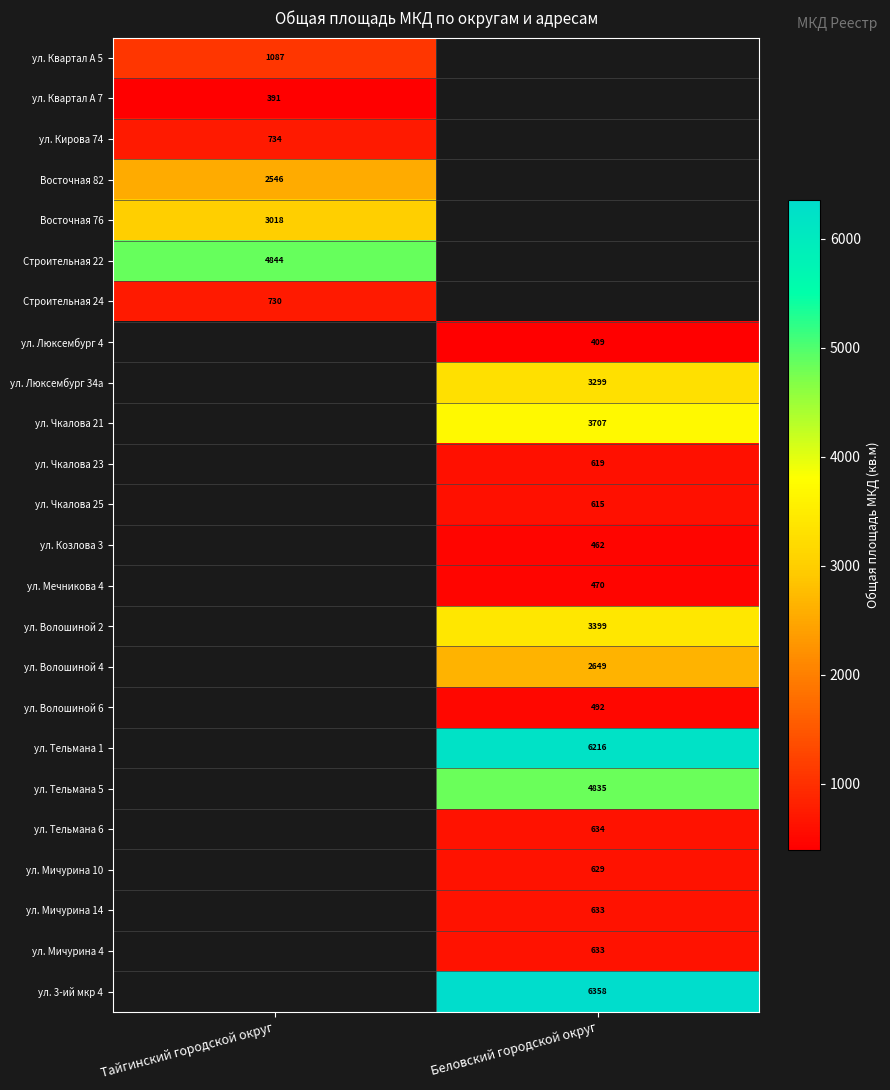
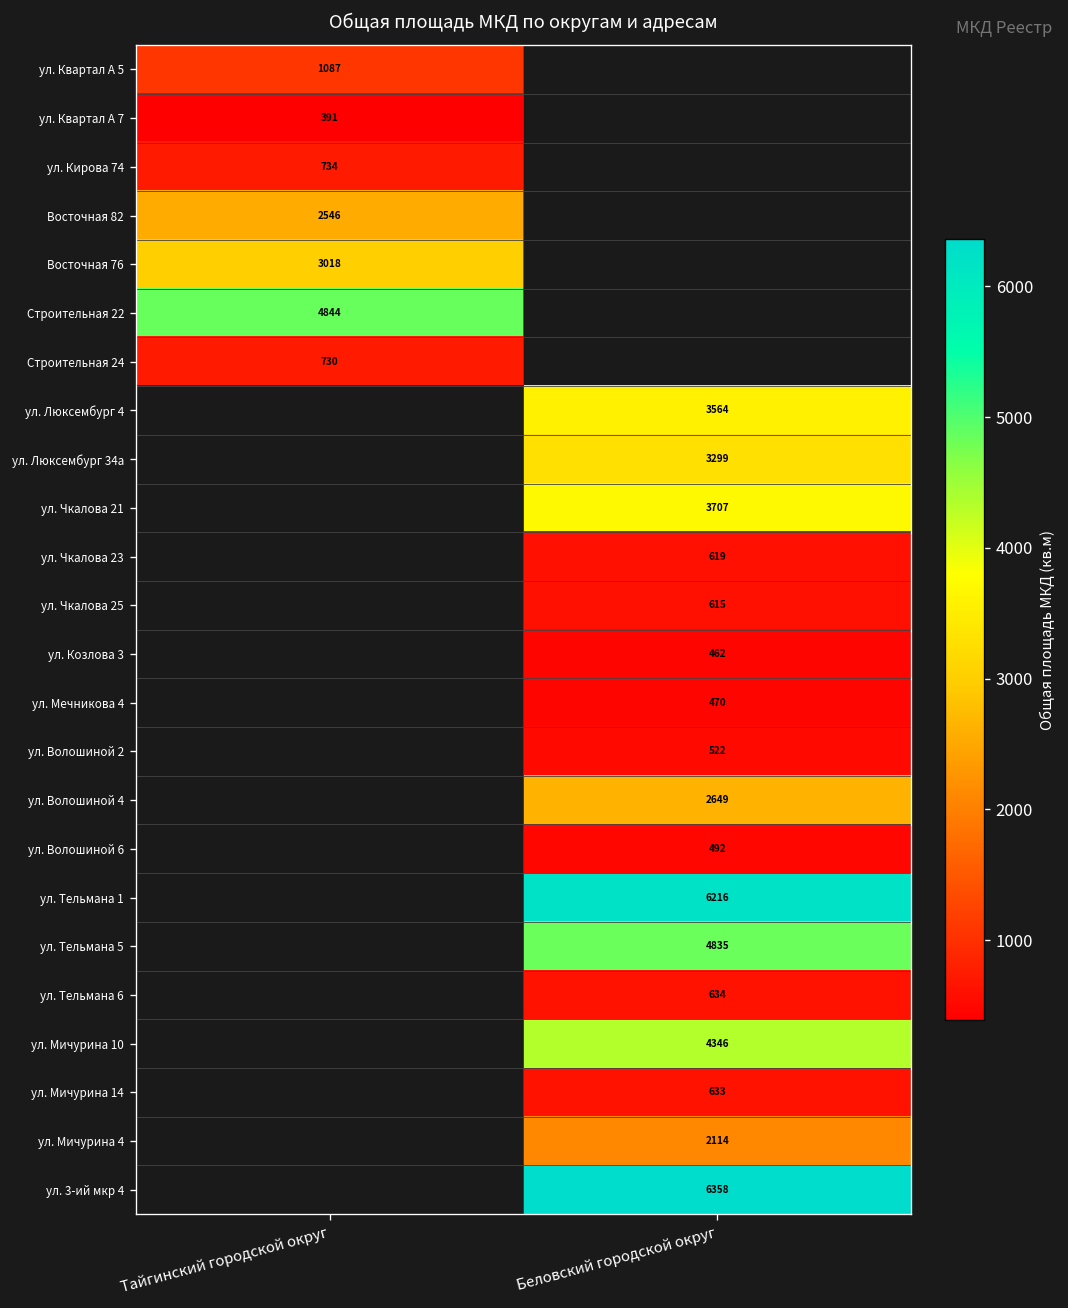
  {
    "ул. Квартал А 5": {
      "Тайгинский городской округ": 1087
    },
    "ул. Квартал А 7": {
      "Тайгинский городской округ": 391
    },
    "ул. Кирова 74": {
      "Тайгинский городской округ": 734
    },
    "Восточная 82": {
      "Тайгинский городской округ": 2546
    },
    "Восточная 76": {
      "Тайгинский городской округ": 3018
    },
    "Строительная 22": {
      "Тайгинский городской округ": 4844
    },
    "Строительная 24": {
      "Тайгинский городской округ": 730
    },
    "ул. Люксембург 4": {
-     "Беловский городской округ": 409
+     "Беловский городской округ": 3564
    },
    "ул. Люксембург 34а": {
      "Беловский городской округ": 3299
    },
    "ул. Чкалова 21": {
      "Беловский городской округ": 3707
    },
    "ул. Чкалова 23": {
      "Беловский городской округ": 619
    },
    "ул. Чкалова 25": {
      "Беловский городской округ": 615
    },
    "ул. Козлова 3": {
      "Беловский городской округ": 462
    },
    "ул. Мечникова 4": {
      "Беловский городской округ": 470
    },
    "ул. Волошиной 2": {
-     "Беловский городской округ": 3399
+     "Беловский городской округ": 522
    },
    "ул. Волошиной 4": {
      "Беловский городской округ": 2649
    },
    "ул. Волошиной 6": {
      "Беловский городской округ": 492
    },
    "ул. Тельмана 1": {
      "Беловский городской округ": 6216
    },
    "ул. Тельмана 5": {
      "Беловский городской округ": 4835
    },
    "ул. Тельмана 6": {
      "Беловский городской округ": 634
    },
    "ул. Мичурина 10": {
-     "Беловский городской округ": 629
+     "Беловский городской округ": 4346
    },
    "ул. Мичурина 14": {
      "Беловский городской округ": 633
    },
    "ул. Мичурина 4": {
-     "Беловский городской округ": 633
+     "Беловский городской округ": 2114
    },
    "ул. 3-ий мкр 4": {
      "Беловский городской округ": 6358
    }
  }
